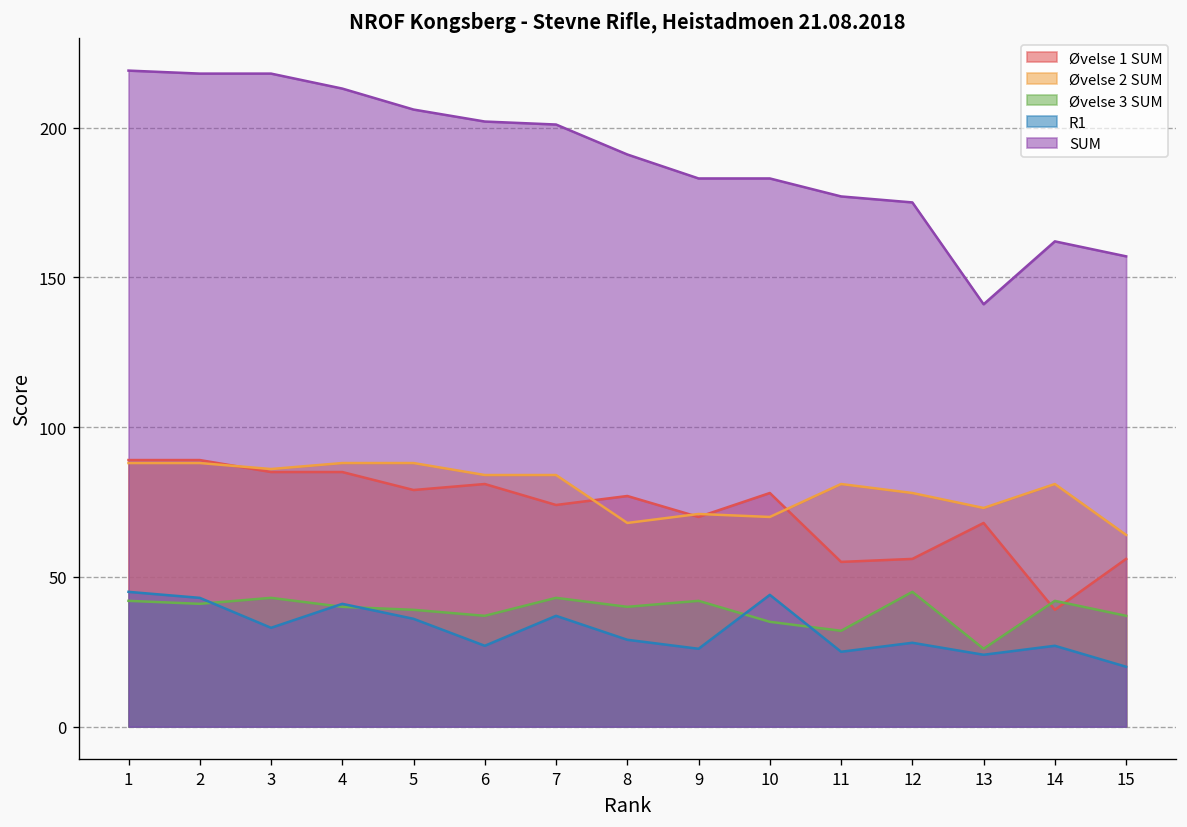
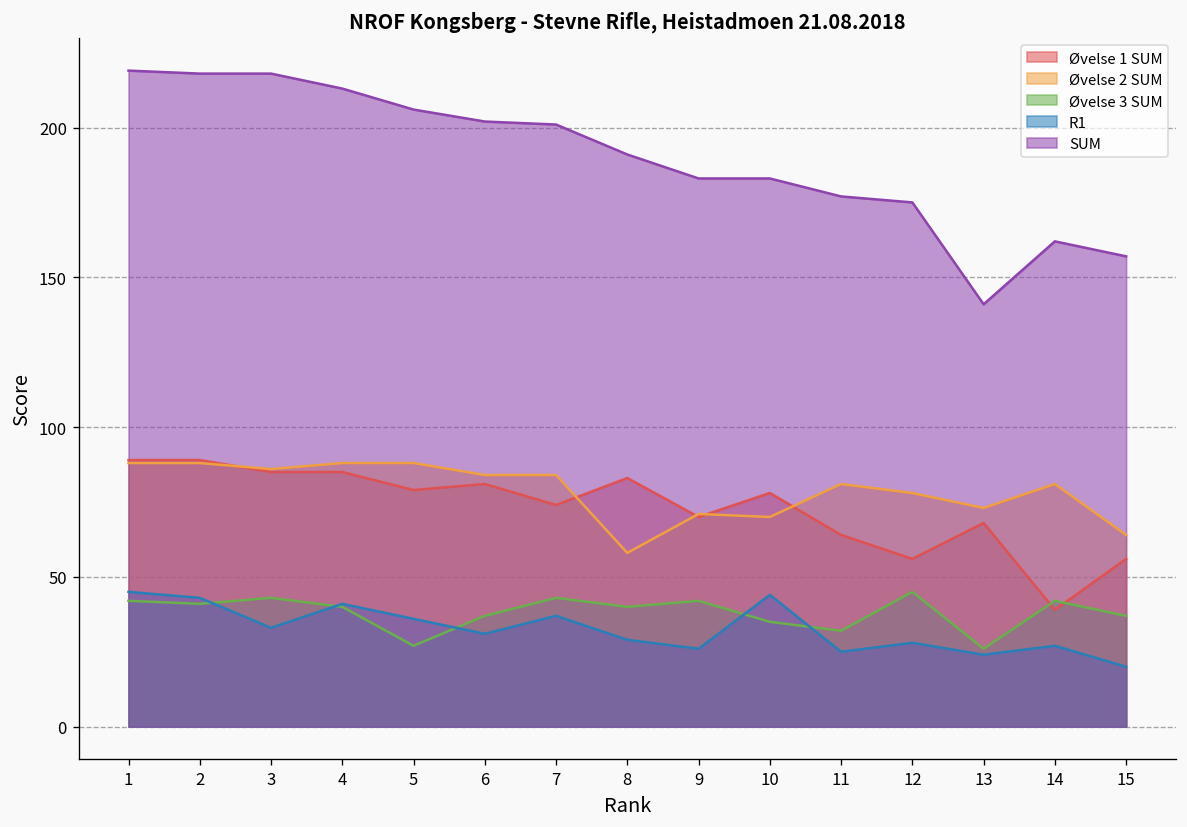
  {
    "Øvelse 1 SUM": {
      "4": 85,
      "5": 79,
      "6": 81,
      "7": 74,
-     "8": 77,
+     "8": 83,
      "10": 78,
-     "11": 55,
+     "11": 64,
      "12": 56,
      "13": 68,
      "14": 39,
      "15": 56
    },
    "Øvelse 2 SUM": {
      "4": 88,
      "5": 88,
      "6": 84,
      "7": 84,
-     "8": 68,
+     "8": 58,
      "10": 70,
      "11": 81,
      "12": 78,
      "13": 73,
      "14": 81,
      "15": 64
    },
    "Øvelse 3 SUM": {
      "1": 42,
      "2": 41,
      "3": 43,
-     "5": 39,
+     "5": 27,
      "6": 37,
      "7": 43,
      "8": 40,
      "9": 42,
      "10": 35,
      "11": 32,
      "12": 45,
      "13": 26,
      "14": 42,
      "15": 37
    },
    "R1": {
      "1": 45,
      "2": 43,
      "3": 33,
      "5": 36,
-     "6": 27,
+     "6": 31,
      "7": 37,
      "8": 29,
      "9": 26,
      "10": 44,
      "11": 25,
      "12": 28,
      "13": 24,
      "14": 27,
      "15": 20
    },
    "SUM": {
      "1": 219,
      "2": 218,
      "3": 218,
      "4": 213,
      "5": 206,
      "6": 202,
      "7": 201,
      "8": 191,
      "9": 183,
      "10": 183,
      "11": 177,
      "12": 175,
      "13": 141,
      "14": 162,
      "15": 157
    }
  }
